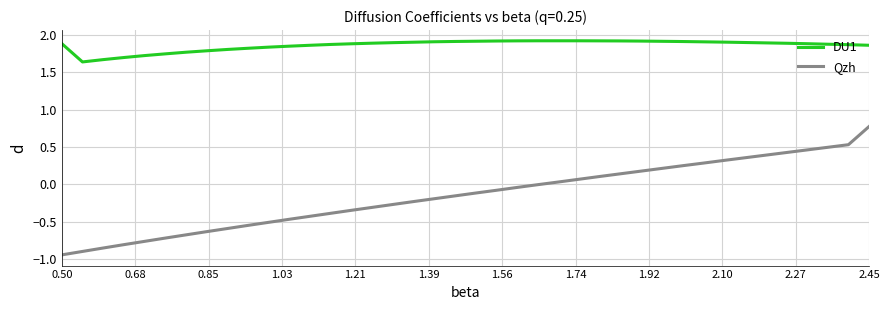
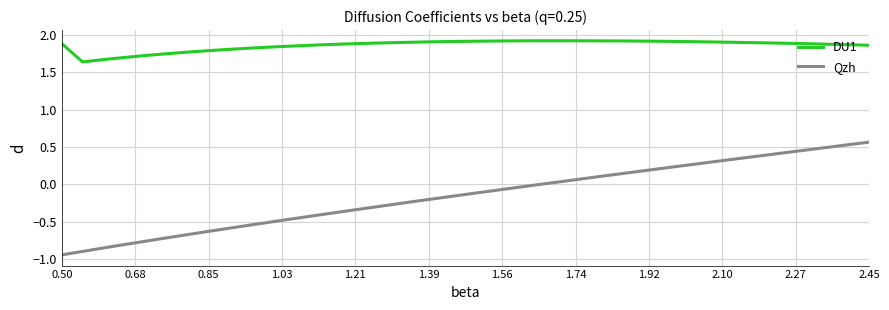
  {
    "DU1": {
      "0.50": 1.9,
      "2.45": 1.9
    },
    "Qzh": {
      "0.50": -0.9,
-     "2.45": 0.8
+     "2.45": 0.6
    }
  }
